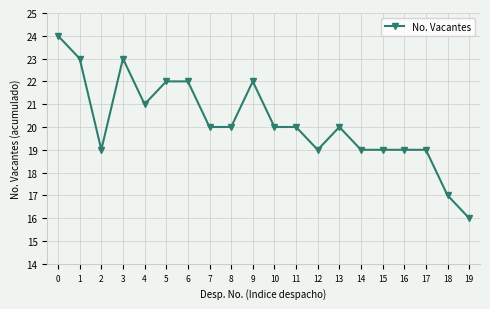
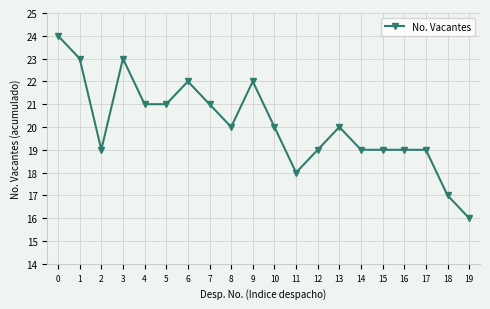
  {
    "0": 24,
    "1": 23,
    "2": 19,
    "3": 23,
    "4": 21,
-   "5": 22,
+   "5": 21,
    "6": 22,
-   "7": 20,
+   "7": 21,
    "8": 20,
    "9": 22,
    "10": 20,
-   "11": 20,
+   "11": 18,
    "12": 19,
    "13": 20,
    "14": 19,
    "15": 19,
    "16": 19,
    "17": 19,
    "18": 17,
    "19": 16
  }
